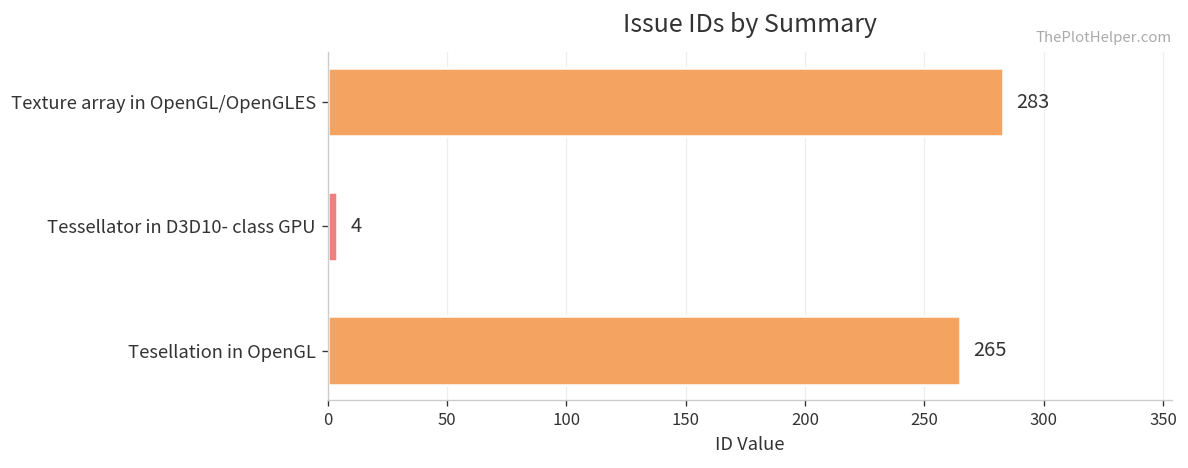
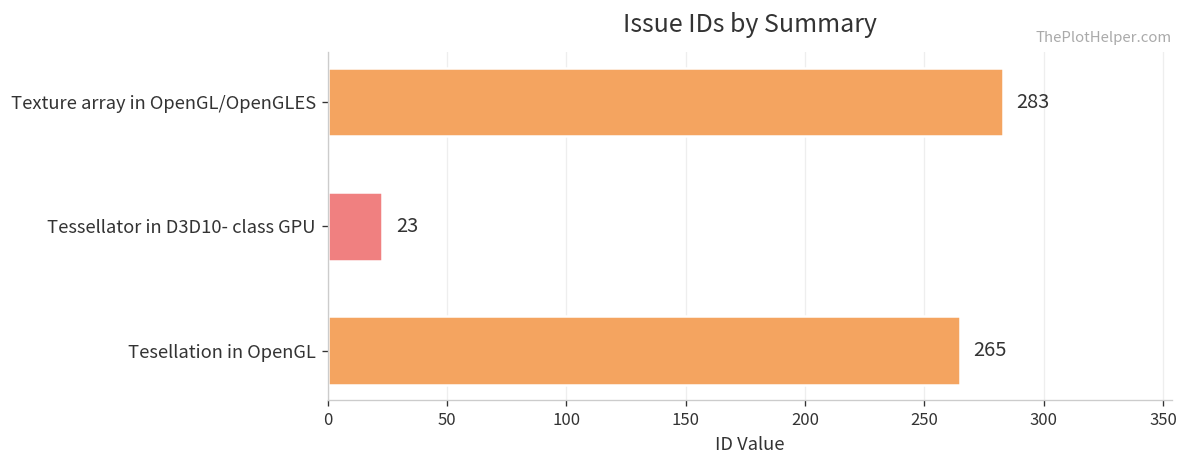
  {
    "Texture array in OpenGL/OpenGLES": 283,
-   "Tessellator in D3D10- class GPU": 4,
+   "Tessellator in D3D10- class GPU": 23,
    "Tesellation in OpenGL": 265
  }
